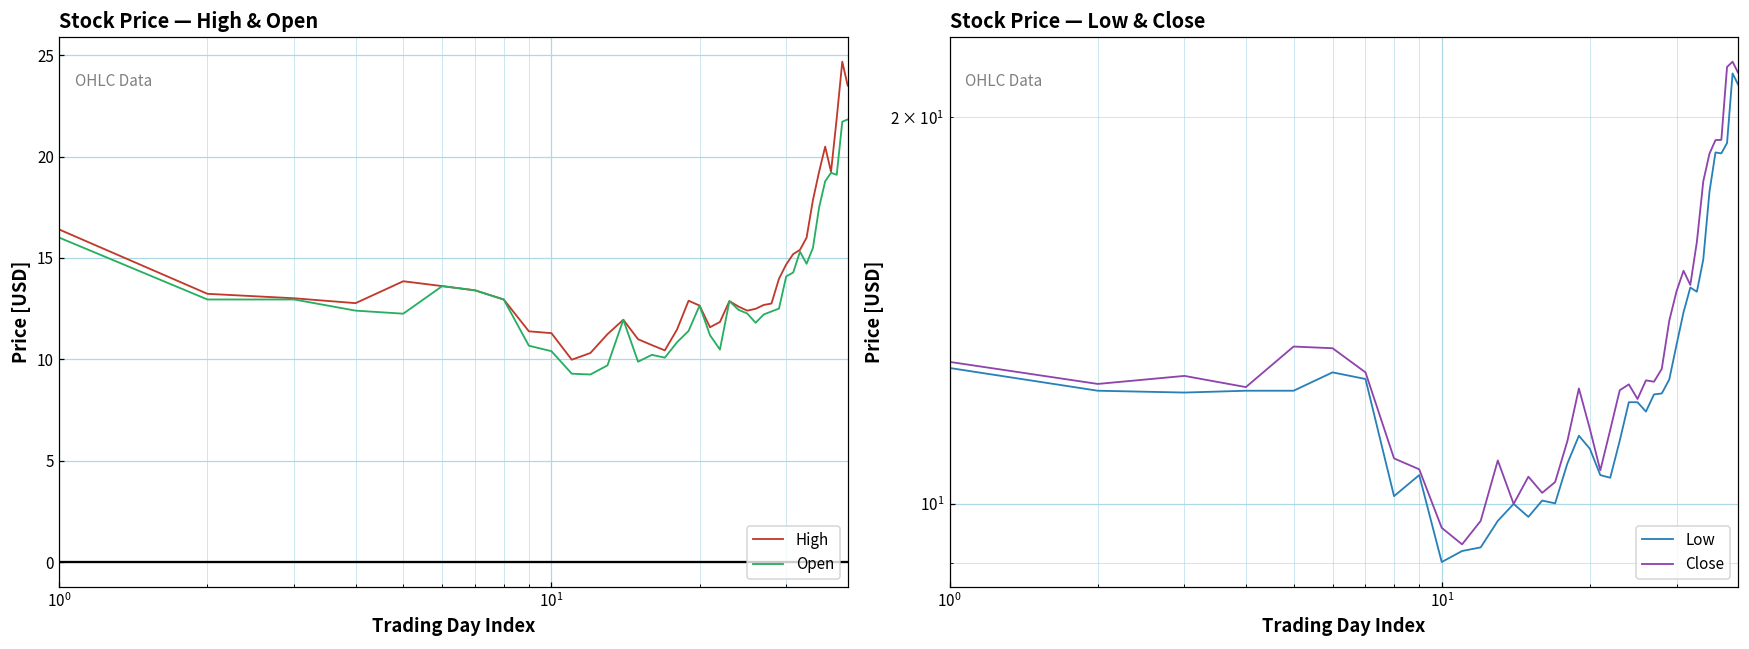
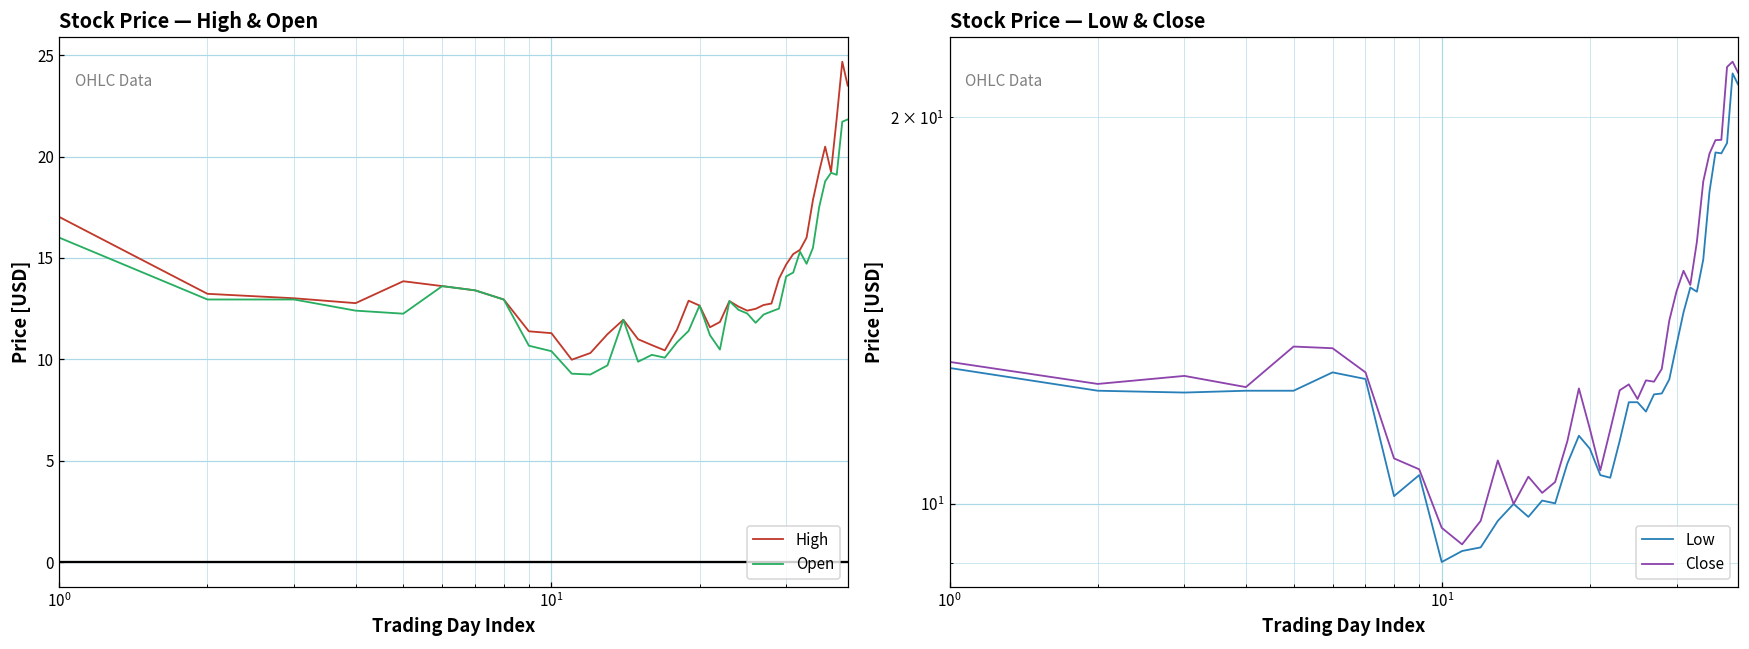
  {
    "Stock Price — High & Open": {
      "High": {
-       "10^0": 16.4,
+       "10^0": 17.0,
        "10^1": 11.3
      },
      "Open": {
        "10^0": 16.0,
        "10^1": 10.4
      }
    }
  }
